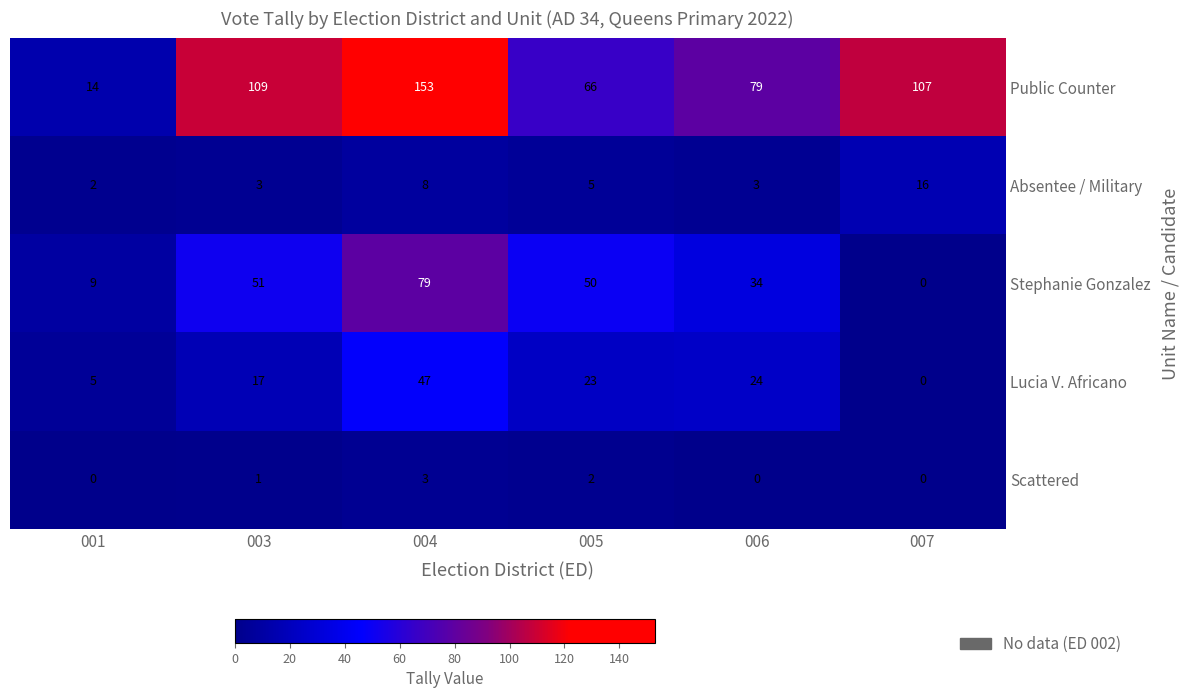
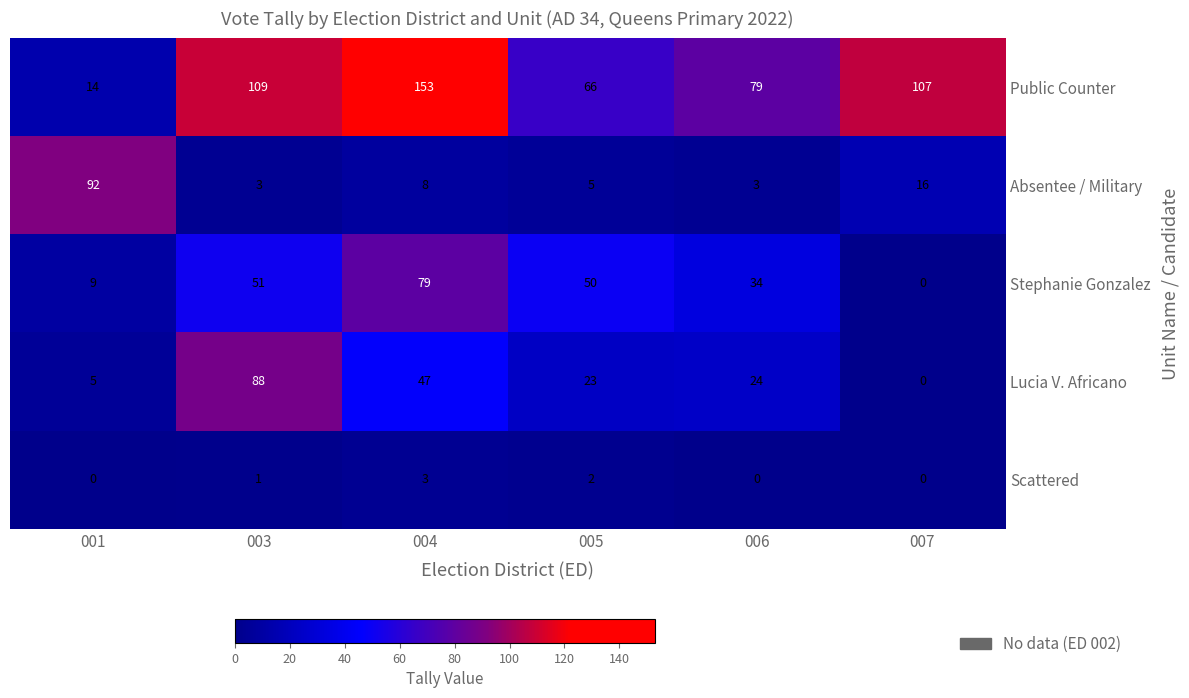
  {
    "Public Counter": {
      "001": 14,
      "003": 109,
      "004": 153,
      "005": 66,
      "006": 79,
      "007": 107
    },
    "Absentee / Military": {
-     "001": 2,
+     "001": 92,
      "003": 3,
      "004": 8,
      "005": 5,
      "006": 3,
      "007": 16
    },
    "Stephanie Gonzalez": {
      "001": 9,
      "003": 51,
      "004": 79,
      "005": 50,
      "006": 34,
      "007": 0
    },
    "Lucia V. Africano": {
      "001": 5,
-     "003": 17,
+     "003": 88,
      "004": 47,
      "005": 23,
      "006": 24,
      "007": 0
    },
    "Scattered": {
      "001": 0,
      "003": 1,
      "004": 3,
      "005": 2,
      "006": 0,
      "007": 0
    }
  }
